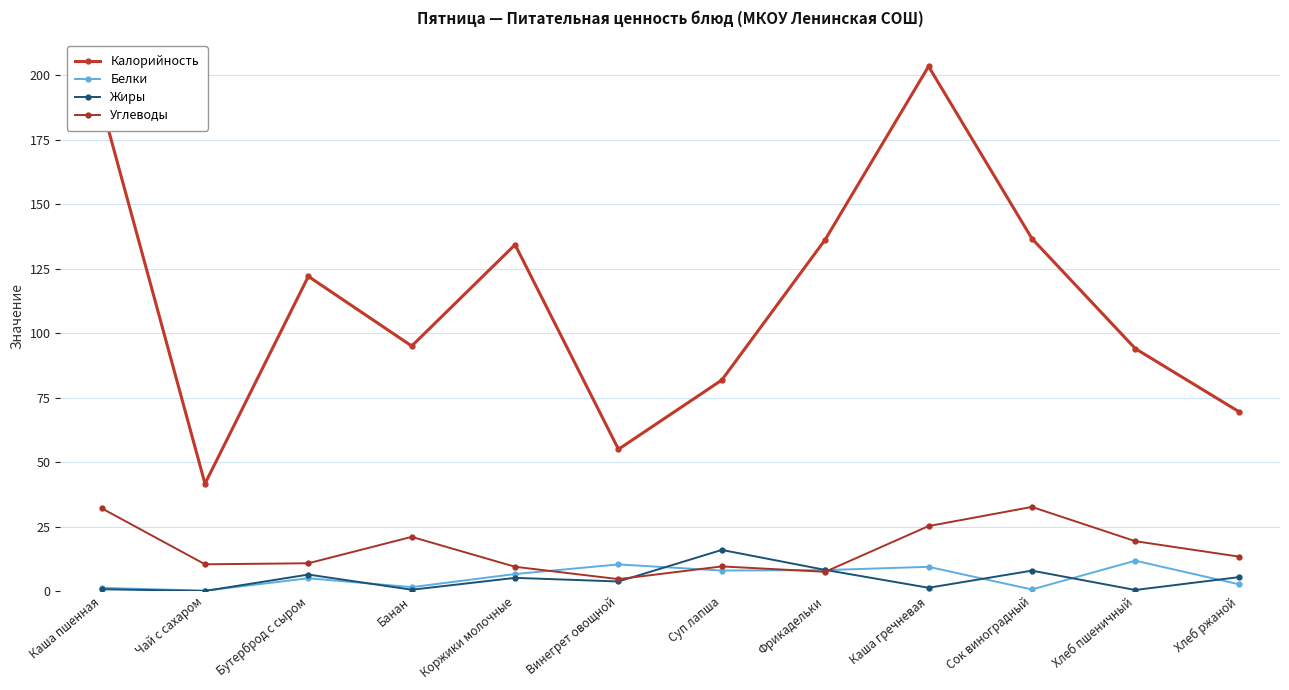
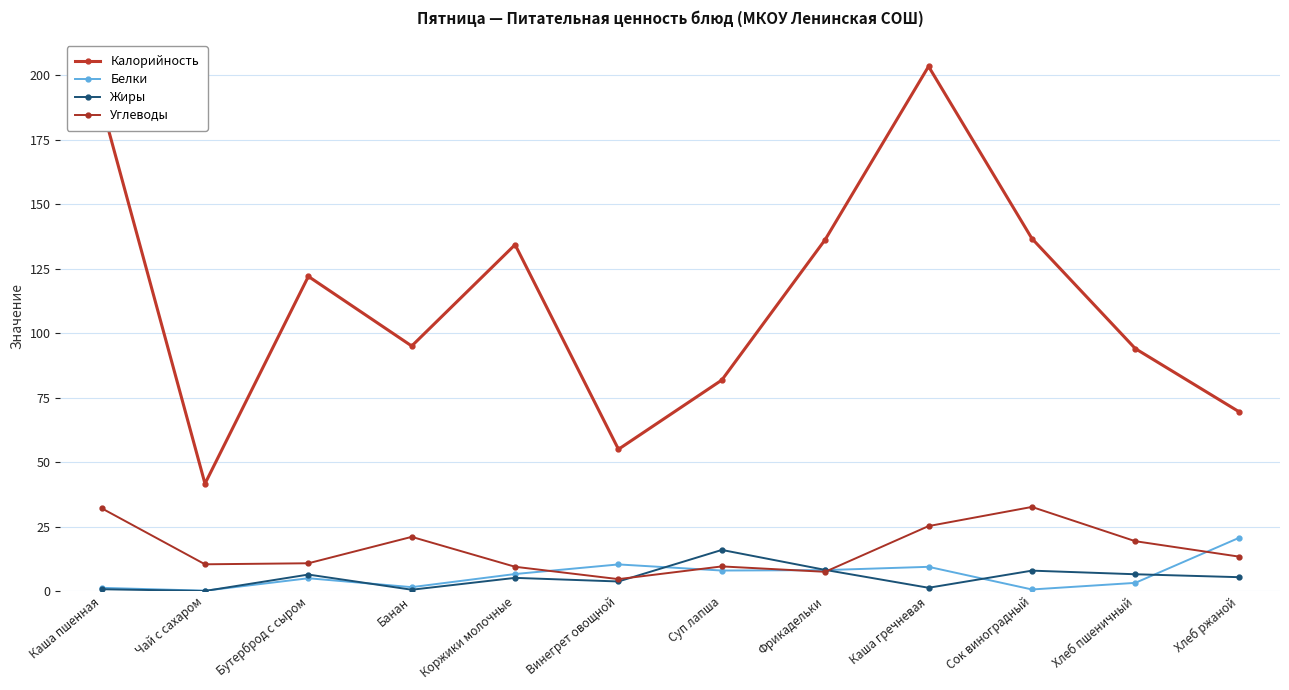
  {
    "Белки": {
      "Бутерброд с сыром": 5,
      "Коржики молочные": 7,
      "Винегрет овощной": 10,
      "Суп лапша": 8,
      "Каша гречневая": 9,
      "Сок виноградный": 1,
-     "Хлеб пшеничный": 12,
-     "Хлеб ржаной": 3
+     "Хлеб пшеничный": 3,
+     "Хлеб ржаной": 21
    },
    "Жиры": {
      "Бутерброд с сыром": 6,
      "Коржики молочные": 5,
      "Суп лапша": 16,
      "Каша гречневая": 1,
      "Сок виноградный": 8,
-     "Хлеб пшеничный": 0,
+     "Хлеб пшеничный": 7,
      "Хлеб ржаной": 5
    }
  }
